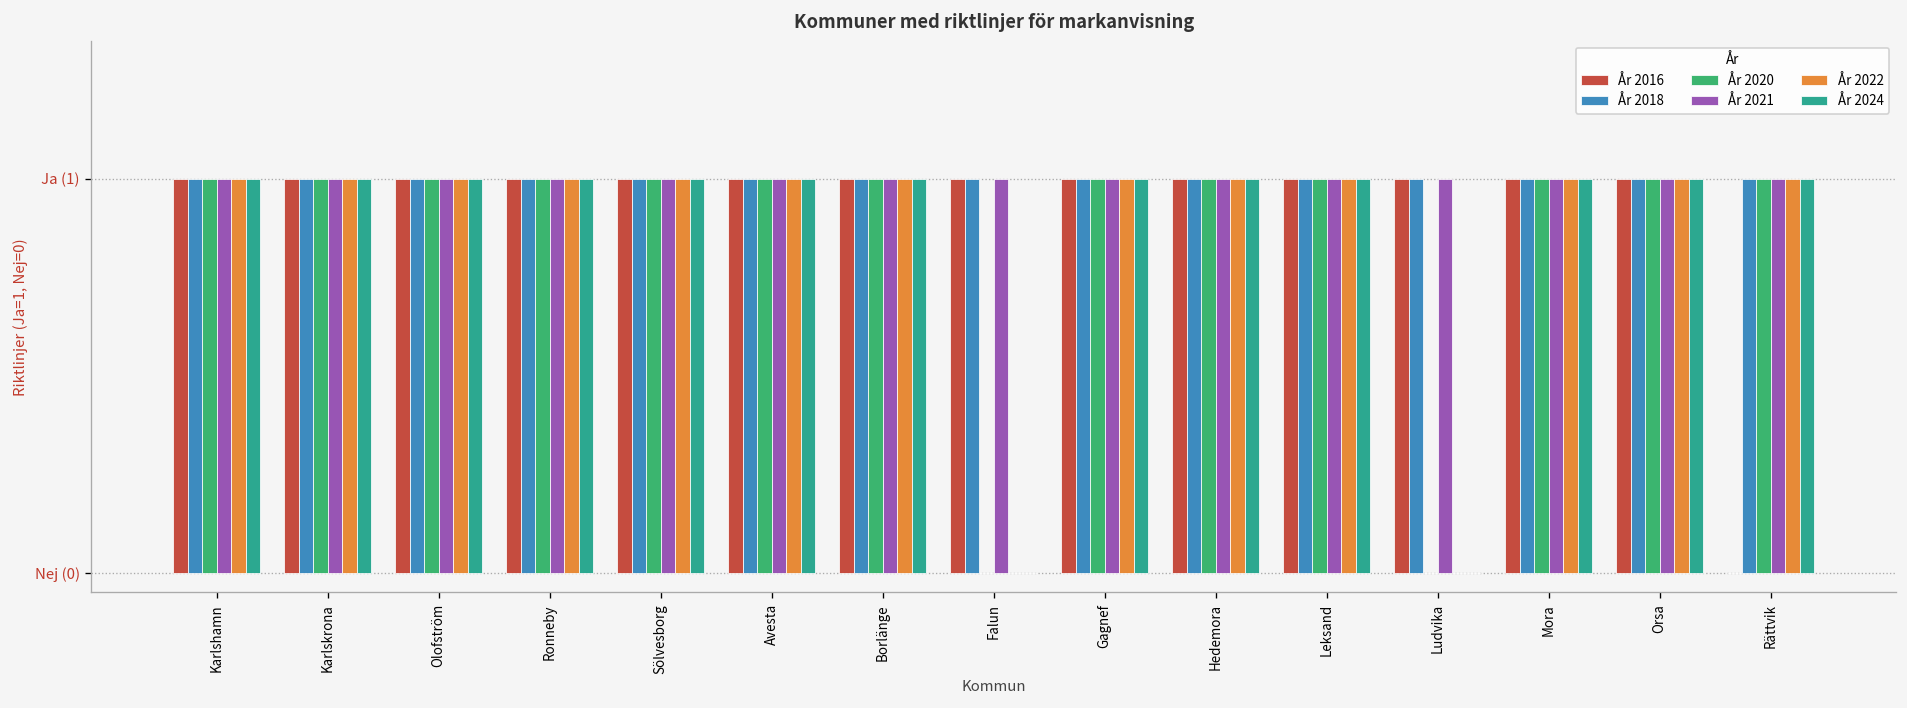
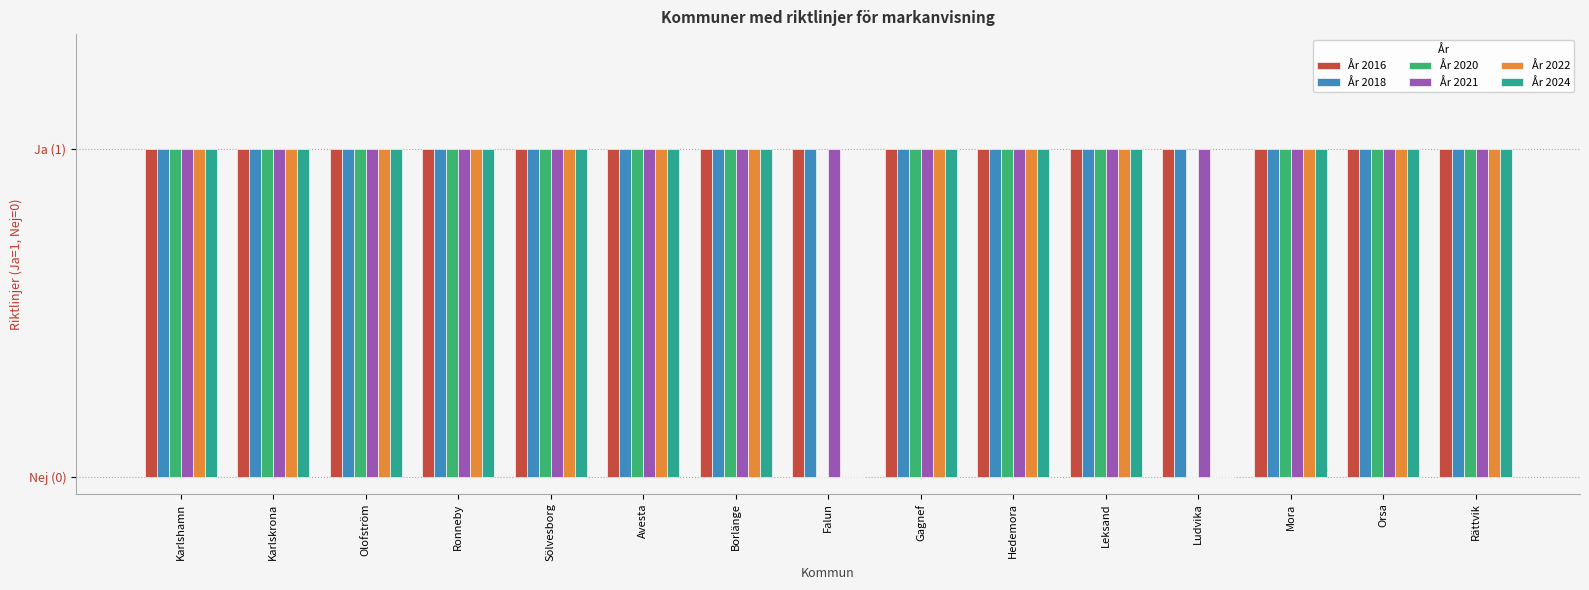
  {
    "År 2016": {
      "Karlshamn": "Ja (1)",
      "Karlskrona": "Ja (1)",
      "Olofström": "Ja (1)",
      "Ronneby": "Ja (1)",
      "Sölvesborg": "Ja (1)",
      "Avesta": "Ja (1)",
      "Borlänge": "Ja (1)",
      "Falun": "Ja (1)",
      "Gagnef": "Ja (1)",
      "Hedemora": "Ja (1)",
      "Leksand": "Ja (1)",
      "Ludvika": "Ja (1)",
      "Mora": "Ja (1)",
      "Orsa": "Ja (1)",
-     "Rättvik": "Ja (0)"
+     "Rättvik": "Ja (1)"
    },
    "År 2018": {
      "Karlshamn": "Ja (1)",
      "Karlskrona": "Ja (1)",
      "Olofström": "Ja (1)",
      "Ronneby": "Ja (1)",
      "Sölvesborg": "Ja (1)",
      "Avesta": "Ja (1)",
      "Borlänge": "Ja (1)",
      "Falun": "Ja (1)",
      "Gagnef": "Ja (1)",
      "Hedemora": "Ja (1)",
      "Leksand": "Ja (1)",
      "Ludvika": "Ja (1)",
      "Mora": "Ja (1)",
      "Orsa": "Ja (1)",
      "Rättvik": "Ja (1)"
    },
    "År 2021": {
      "Karlshamn": "Ja (1)",
      "Karlskrona": "Ja (1)",
      "Olofström": "Ja (1)",
      "Ronneby": "Ja (1)",
      "Sölvesborg": "Ja (1)",
      "Avesta": "Ja (1)",
      "Borlänge": "Ja (1)",
      "Falun": "Ja (1)",
      "Gagnef": "Ja (1)",
      "Hedemora": "Ja (1)",
      "Leksand": "Ja (1)",
      "Ludvika": "Ja (1)",
      "Mora": "Ja (1)",
      "Orsa": "Ja (1)",
      "Rättvik": "Ja (1)"
    },
    "År 2022": {
      "Karlshamn": "Ja (1)",
      "Karlskrona": "Ja (1)",
      "Olofström": "Ja (1)",
      "Ronneby": "Ja (1)",
      "Sölvesborg": "Ja (1)",
      "Avesta": "Ja (1)",
      "Borlänge": "Ja (1)",
      "Falun": "Ja (0)",
      "Gagnef": "Ja (1)",
      "Hedemora": "Ja (1)",
      "Leksand": "Ja (1)",
      "Ludvika": "Ja (0)",
      "Mora": "Ja (1)",
      "Orsa": "Ja (1)",
      "Rättvik": "Ja (1)"
    }
  }
